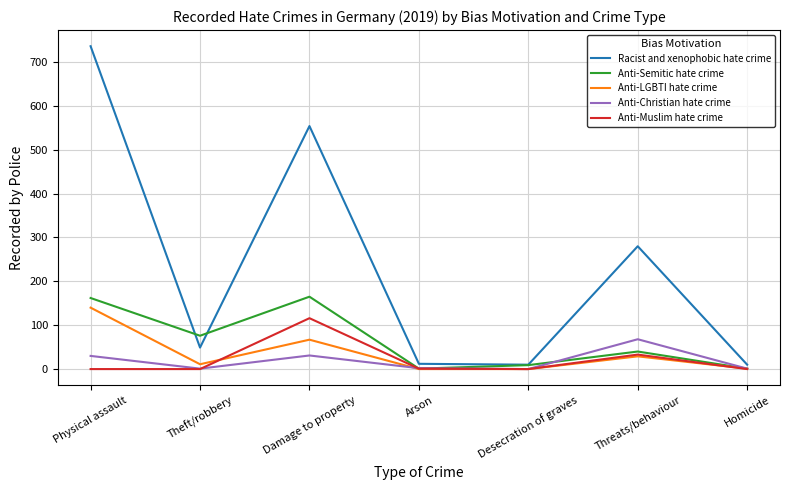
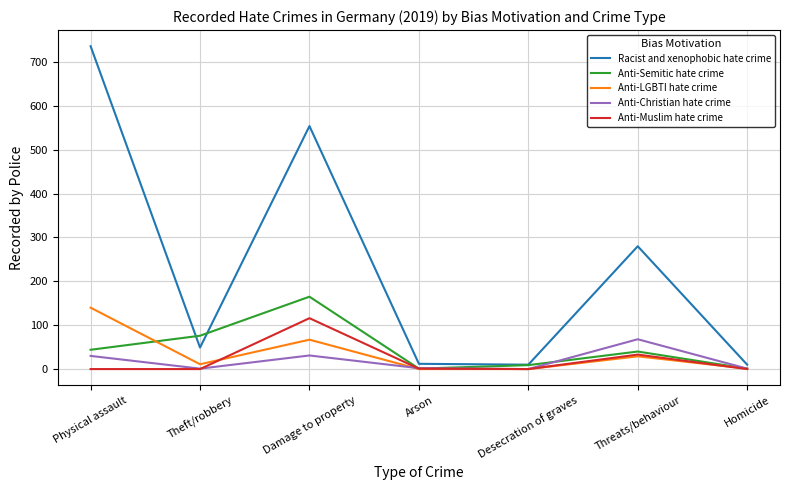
  {
    "Racist and xenophobic hate crime": {
      "Physical assault": 740,
      "Theft/robbery": 50,
      "Damage to property": 550,
      "Arson": 10,
      "Threats/behaviour": 280,
      "Homicide": 10
    },
    "Anti-Semitic hate crime": {
-     "Physical assault": 160,
+     "Physical assault": 40,
      "Theft/robbery": 80,
      "Damage to property": 170,
      "Threats/behaviour": 40
    },
    "Anti-LGBTI hate crime": {
      "Physical assault": 140,
      "Theft/robbery": 10,
      "Damage to property": 70
    },
    "Anti-Christian hate crime": {
      "Physical assault": 30,
      "Damage to property": 30,
      "Threats/behaviour": 70
    },
    "Anti-Muslim hate crime": {
      "Physical assault": 0,
      "Damage to property": 120
    }
  }
